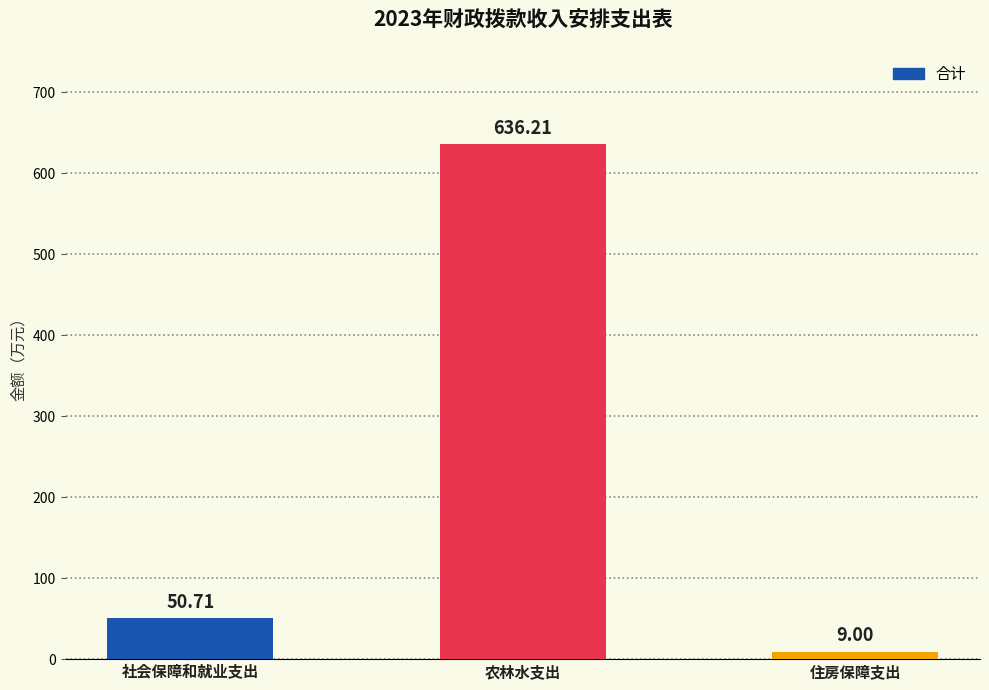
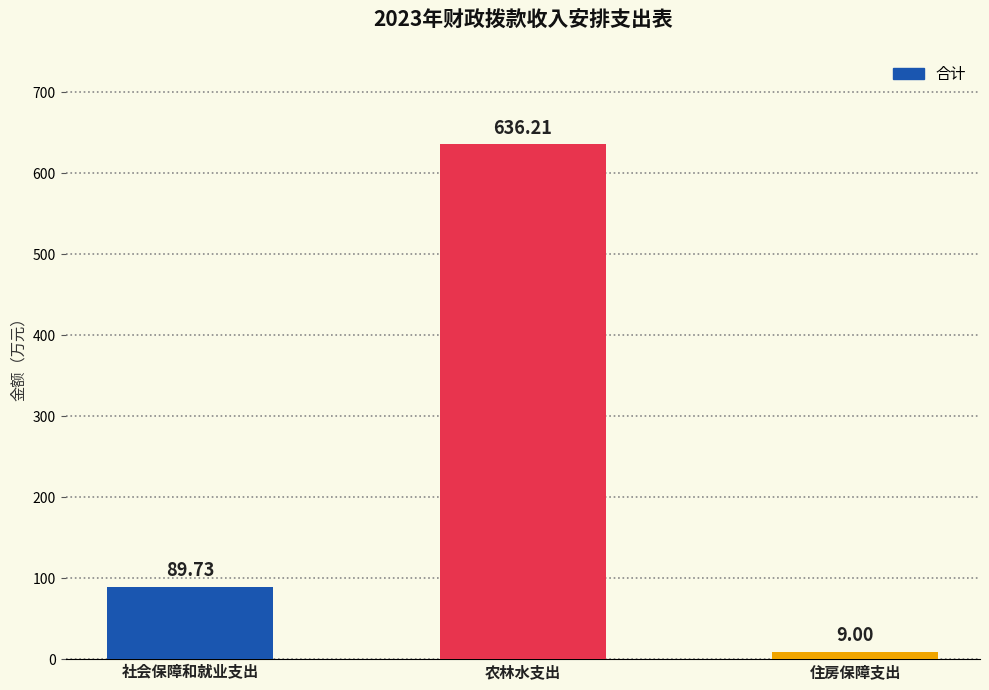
  {
-   "社会保障和就业支出": 50.71,
+   "社会保障和就业支出": 89.73,
    "农林水支出": 636.21,
    "住房保障支出": 9.00
  }
